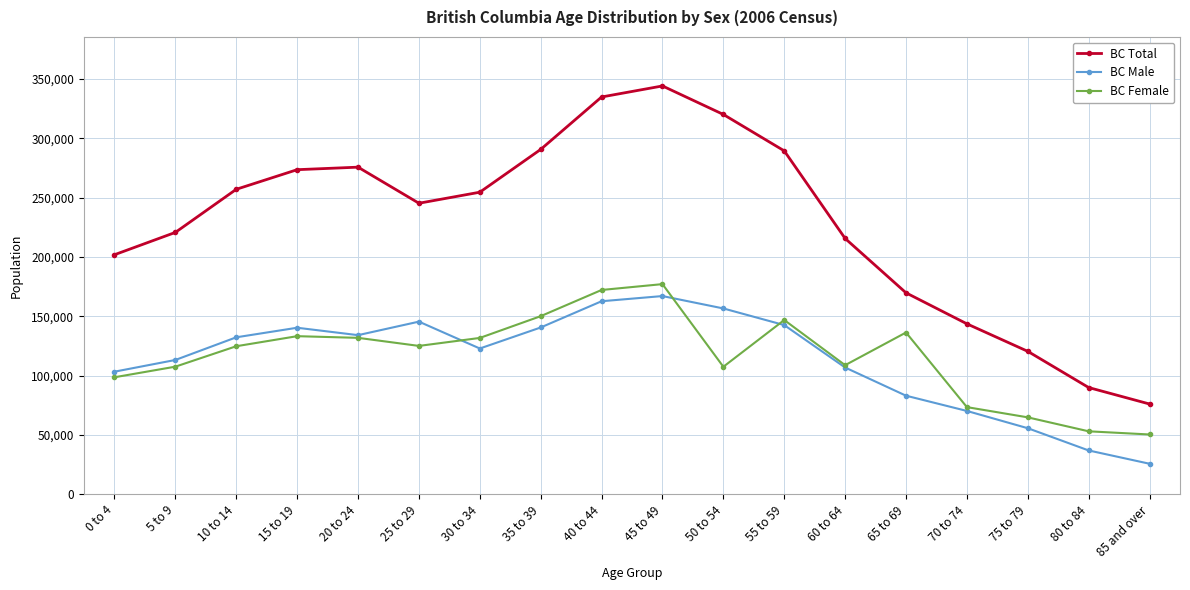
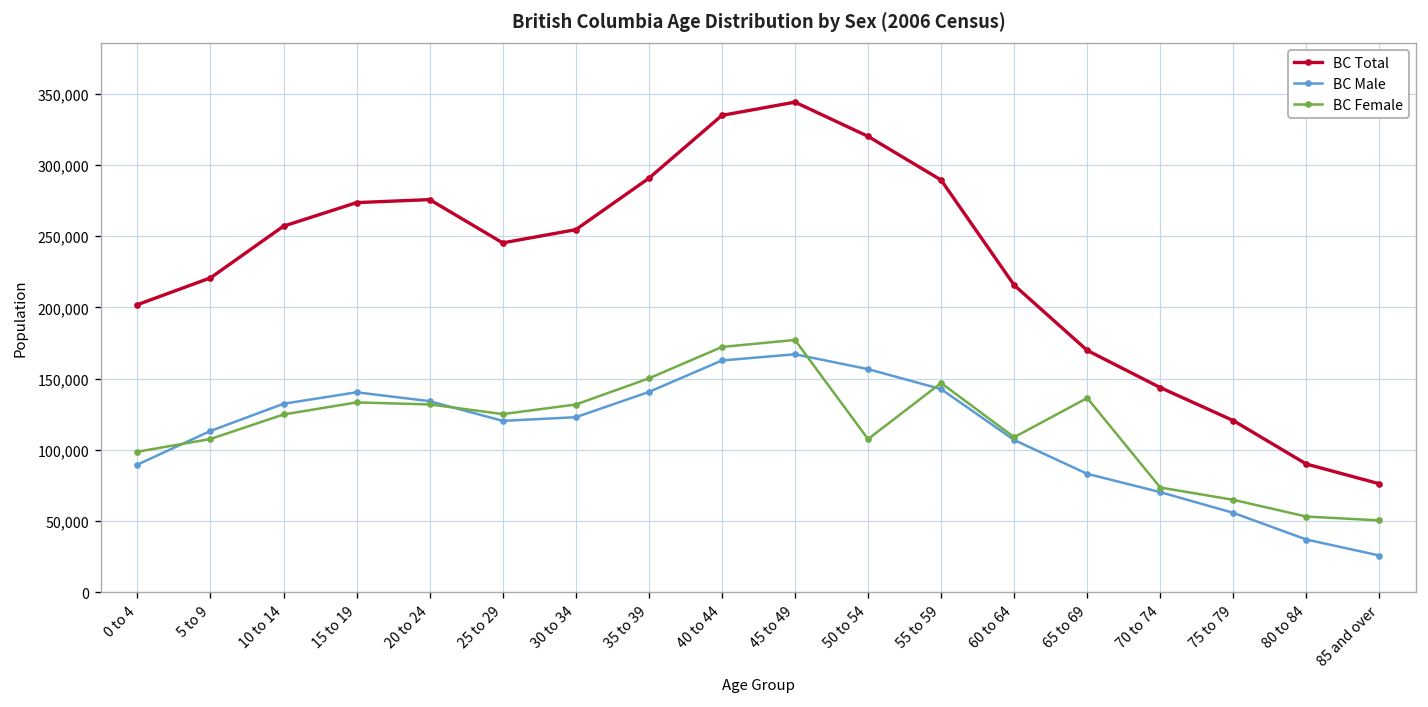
  {
    "BC Total": {
      "0 to 4": "202,000",
      "5 to 9": "221,000",
      "10 to 14": "257,000",
      "15 to 19": "274,000",
      "20 to 24": "276,000",
      "25 to 29": "245,000",
      "30 to 34": "255,000",
      "35 to 39": "291,000",
      "40 to 44": "335,000",
      "45 to 49": "344,000",
      "50 to 54": "320,000",
      "55 to 59": "289,000",
      "60 to 64": "216,000",
      "65 to 69": "170,000",
      "70 to 74": "144,000",
      "75 to 79": "120,000",
      "80 to 84": "90,000",
      "85 and over": "76,000"
    },
    "BC Male": {
-     "0 to 4": "103,000",
+     "0 to 4": "90,000",
      "5 to 9": "113,000",
      "10 to 14": "132,000",
      "15 to 19": "140,000",
      "20 to 24": "134,000",
-     "25 to 29": "145,000",
+     "25 to 29": "120,000",
      "30 to 34": "123,000",
      "35 to 39": "141,000",
      "40 to 44": "163,000",
      "45 to 49": "167,000",
      "50 to 54": "157,000",
      "55 to 59": "143,000",
      "65 to 69": "83,000",
      "70 to 74": "70,000",
      "75 to 79": "56,000",
      "80 to 84": "37,000",
      "85 and over": "26,000"
    },
    "BC Female": {
      "0 to 4": "99,000",
      "5 to 9": "108,000",
      "10 to 14": "125,000",
      "15 to 19": "133,000",
      "20 to 24": "132,000",
      "25 to 29": "125,000",
      "30 to 34": "132,000",
      "35 to 39": "150,000",
      "40 to 44": "172,000",
      "45 to 49": "177,000",
      "50 to 54": "107,000",
      "55 to 59": "147,000",
      "65 to 69": "136,000",
      "70 to 74": "73,000",
      "75 to 79": "65,000",
      "80 to 84": "53,000",
      "85 and over": "50,000"
    }
  }
